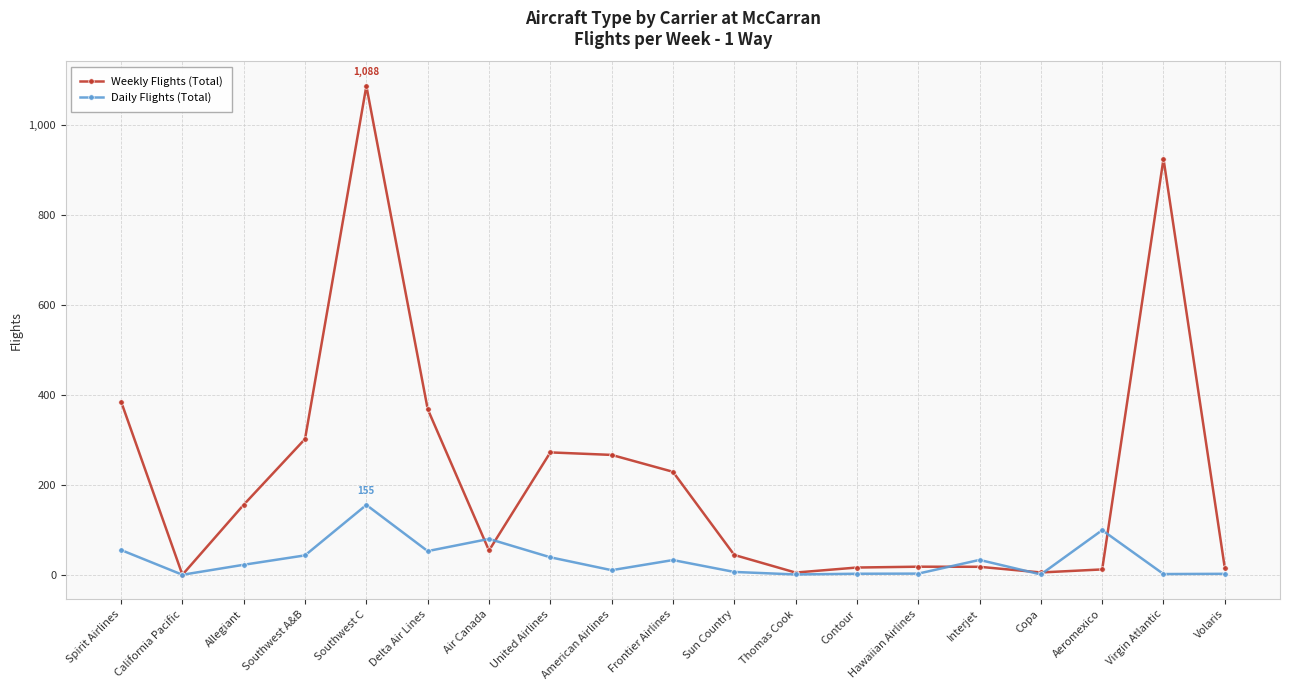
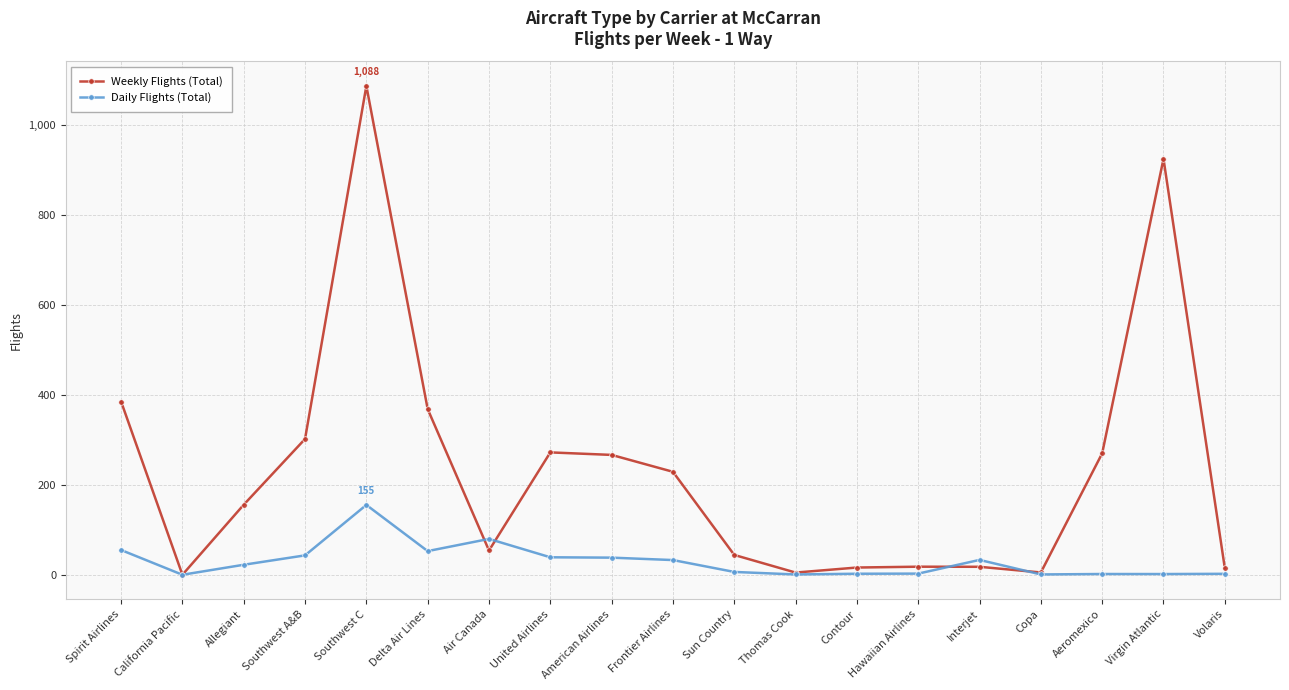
  {
    "Weekly Flights (Total)": {
      "Spirit Airlines": 390,
      "Allegiant": 160,
      "Southwest A&B": 300,
      "Delta Air Lines": 370,
      "Air Canada": 50,
      "United Airlines": 270,
      "American Airlines": 270,
      "Frontier Airlines": 230,
      "Sun Country": 40,
      "Contour": 20,
      "Hawaiian Airlines": 20,
      "Interjet": 20,
-     "Aeromexico": 10,
+     "Aeromexico": 270,
      "Virgin Atlantic": 930,
      "Volaris": 10
    },
    "Daily Flights (Total)": {
      "Spirit Airlines": 60,
      "Allegiant": 20,
      "Southwest A&B": 40,
      "Delta Air Lines": 50,
      "Air Canada": 80,
      "United Airlines": 40,
-     "American Airlines": 10,
+     "American Airlines": 40,
      "Frontier Airlines": 30,
      "Sun Country": 10,
      "Contour": 0,
      "Hawaiian Airlines": 0,
      "Interjet": 30,
-     "Aeromexico": 100,
+     "Aeromexico": 0,
      "Virgin Atlantic": 0,
      "Volaris": 0
    }
  }
